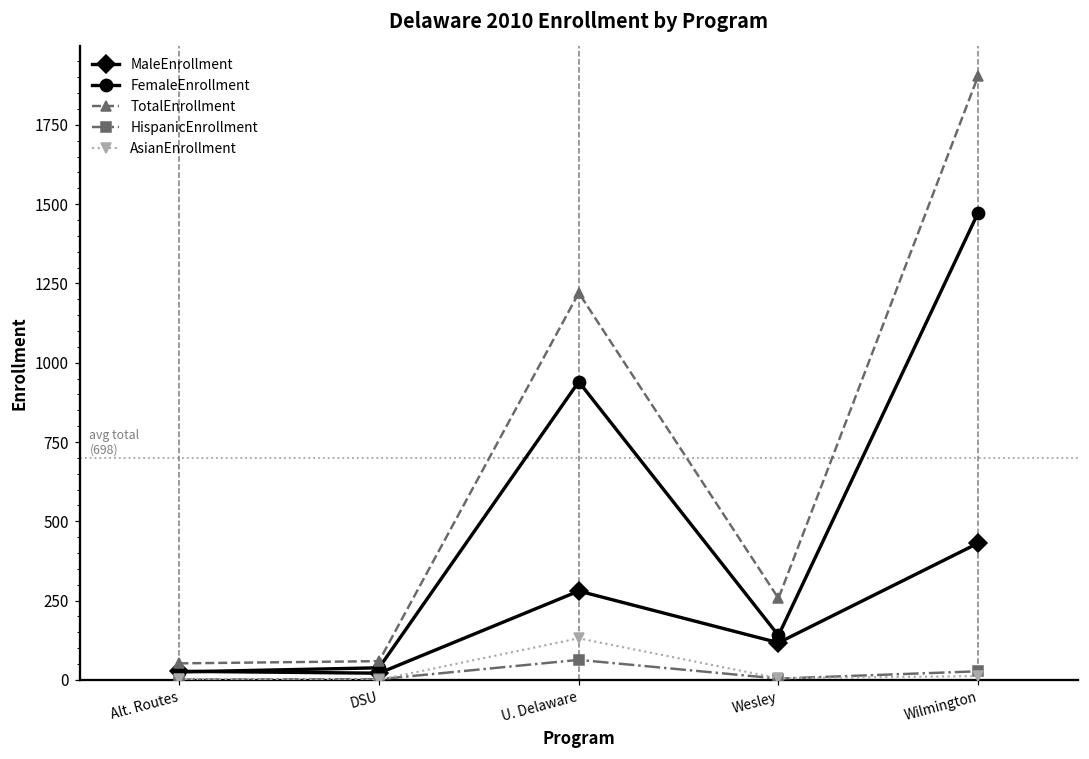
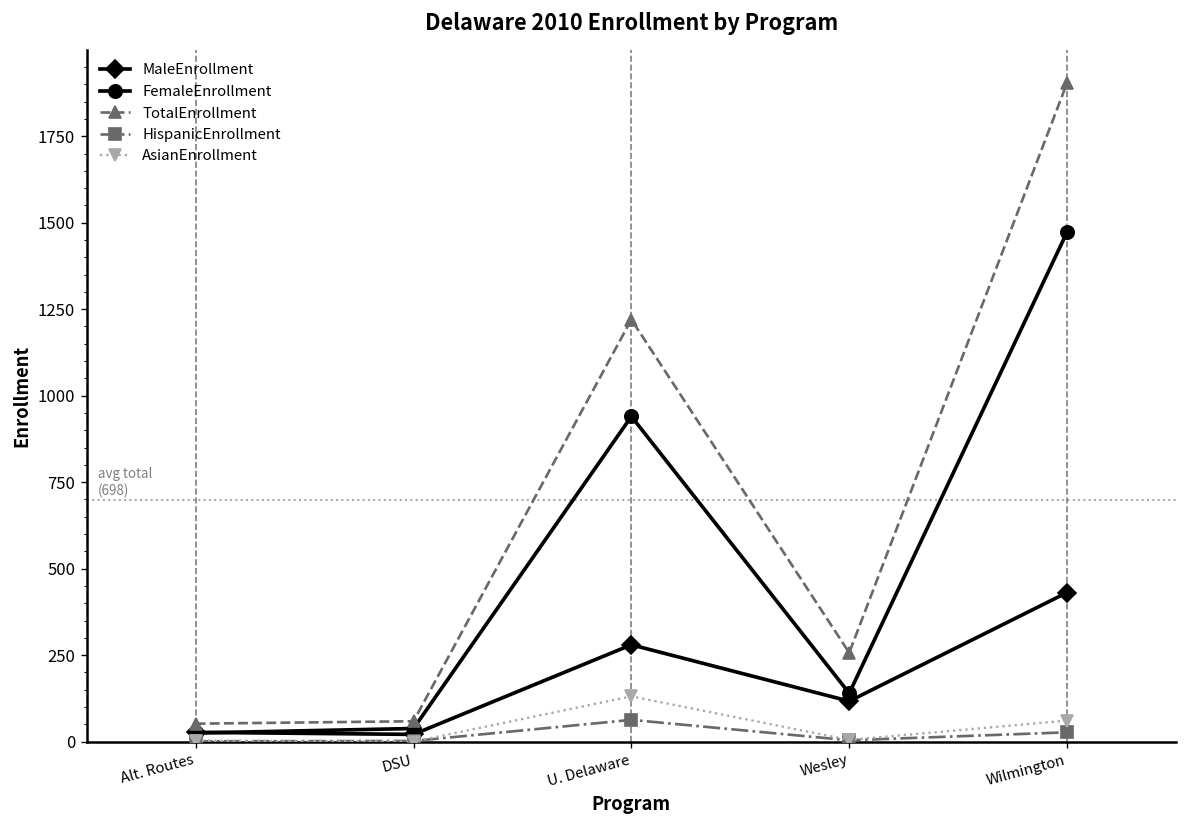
  {
    "AsianEnrollment": {
      "U. Delaware": 130,
-     "Wilmington": 10
+     "Wilmington": 60
    }
  }
